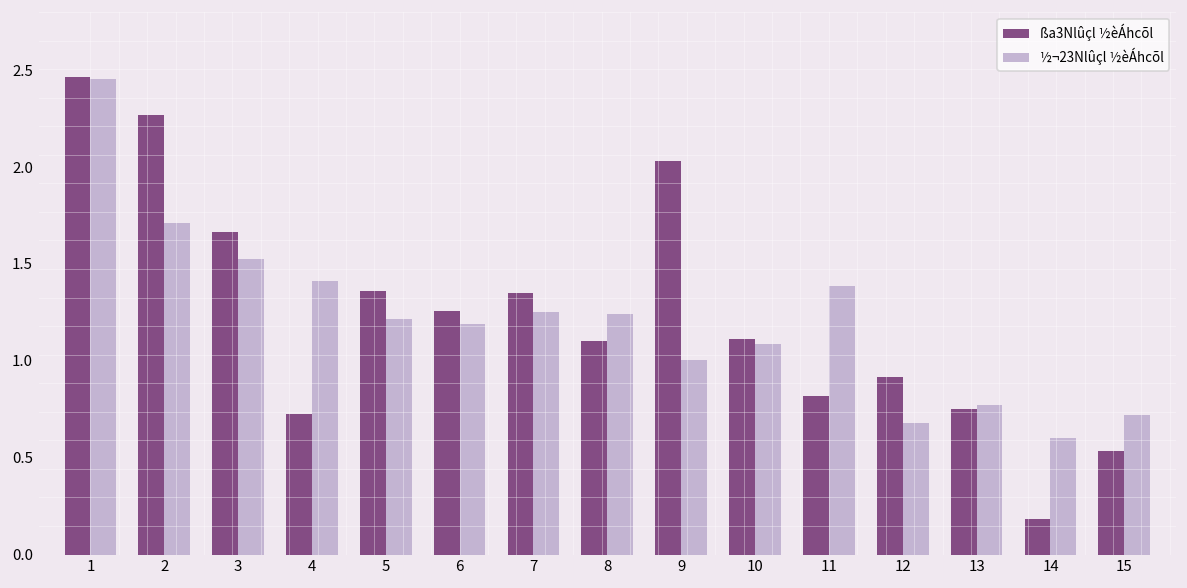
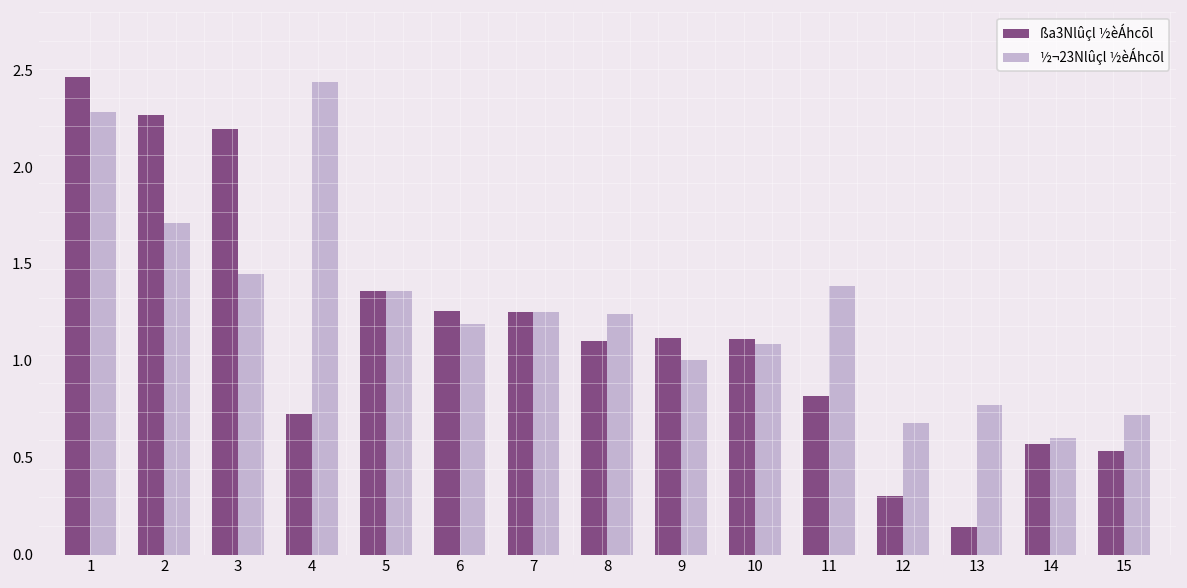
  {
    "ßa3Nlûçl ½èÁhcõl": {
      "1": 2.47,
      "2": 2.27,
-     "3": 1.66,
+     "3": 2.20,
      "4": 0.72,
      "5": 1.36,
      "6": 1.26,
-     "7": 1.35,
+     "7": 1.25,
      "8": 1.10,
-     "9": 2.03,
+     "9": 1.12,
      "10": 1.11,
      "11": 0.82,
-     "12": 0.92,
-     "13": 0.75,
-     "14": 0.18,
+     "12": 0.30,
+     "13": 0.14,
+     "14": 0.57,
      "15": 0.53
    },
    "½¬23Nlûçl ½èÁhcõl": {
-     "1": 2.46,
+     "1": 2.28,
      "2": 1.71,
-     "3": 1.53,
-     "4": 1.41,
-     "5": 1.21,
+     "3": 1.45,
+     "4": 2.44,
+     "5": 1.36,
      "6": 1.19,
      "7": 1.25,
      "8": 1.24,
      "9": 1.00,
      "10": 1.09,
      "11": 1.39,
      "12": 0.68,
      "13": 0.77,
      "14": 0.60,
      "15": 0.72
    }
  }
